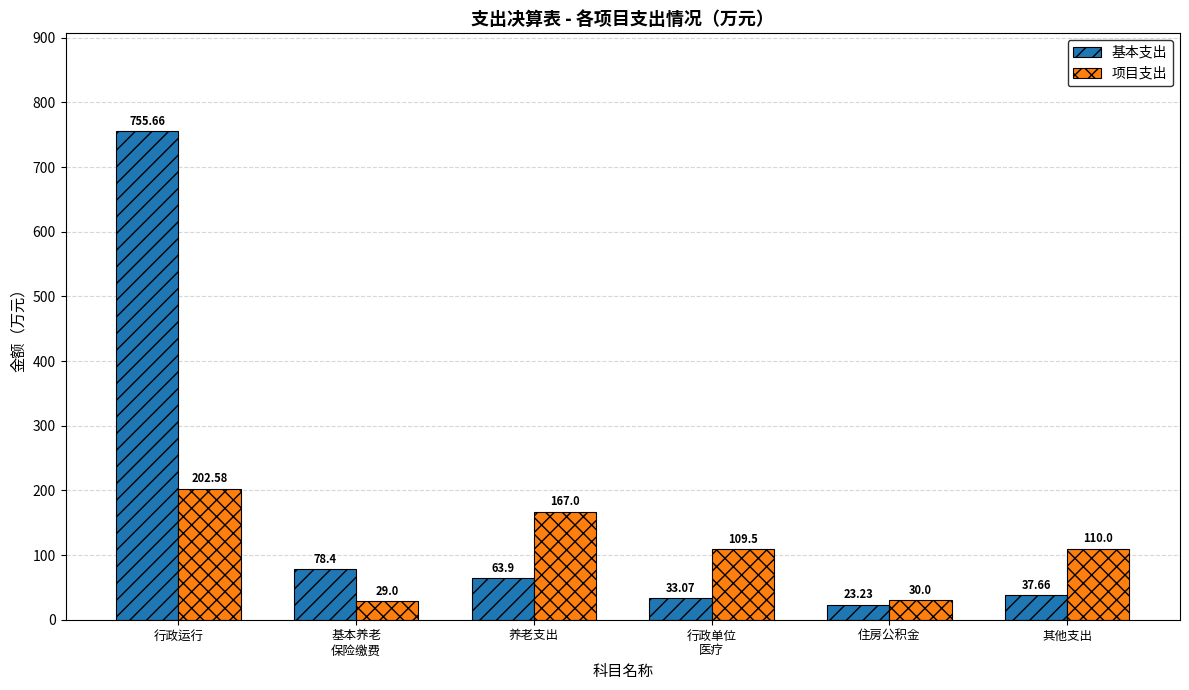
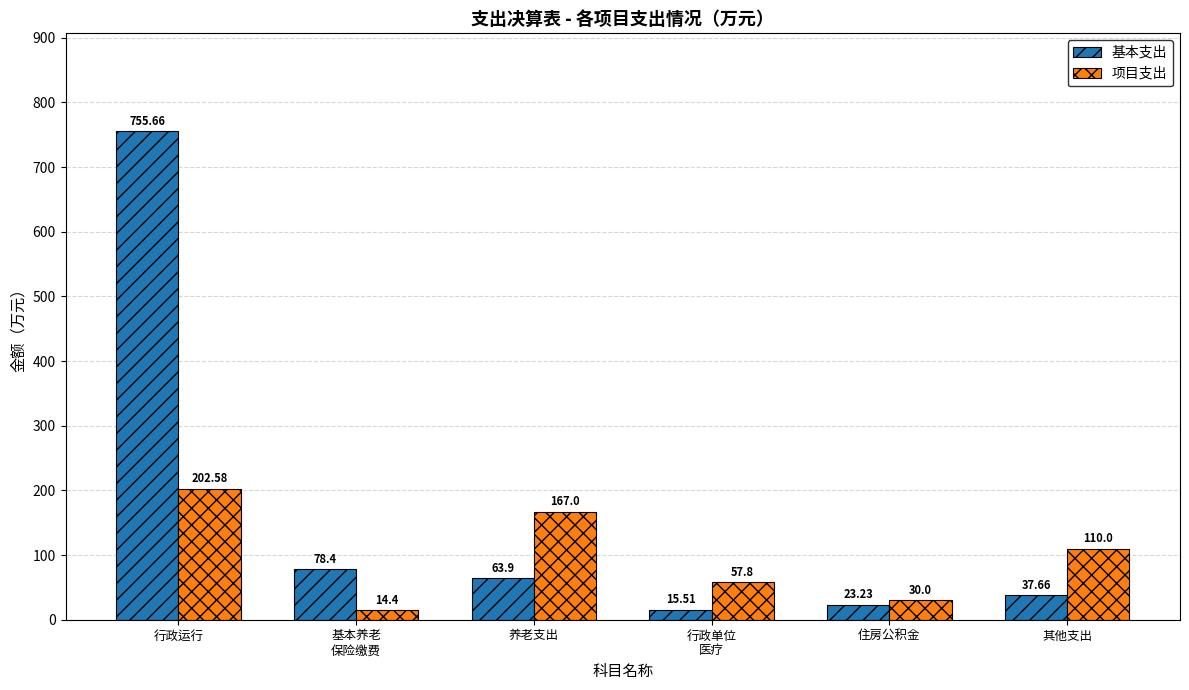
  {
    "基本支出": {
      "行政运行": 755.66,
      "基本养老 保险缴费": 78.4,
      "养老支出": 63.9,
-     "行政单位 医疗": 33.07,
+     "行政单位 医疗": 15.51,
      "住房公积金": 23.23,
      "其他支出": 37.66
    },
    "项目支出": {
      "行政运行": 202.58,
-     "基本养老 保险缴费": 29.0,
+     "基本养老 保险缴费": 14.4,
      "养老支出": 167.0,
-     "行政单位 医疗": 109.5,
+     "行政单位 医疗": 57.8,
      "住房公积金": 30.0,
      "其他支出": 110.0
    }
  }
